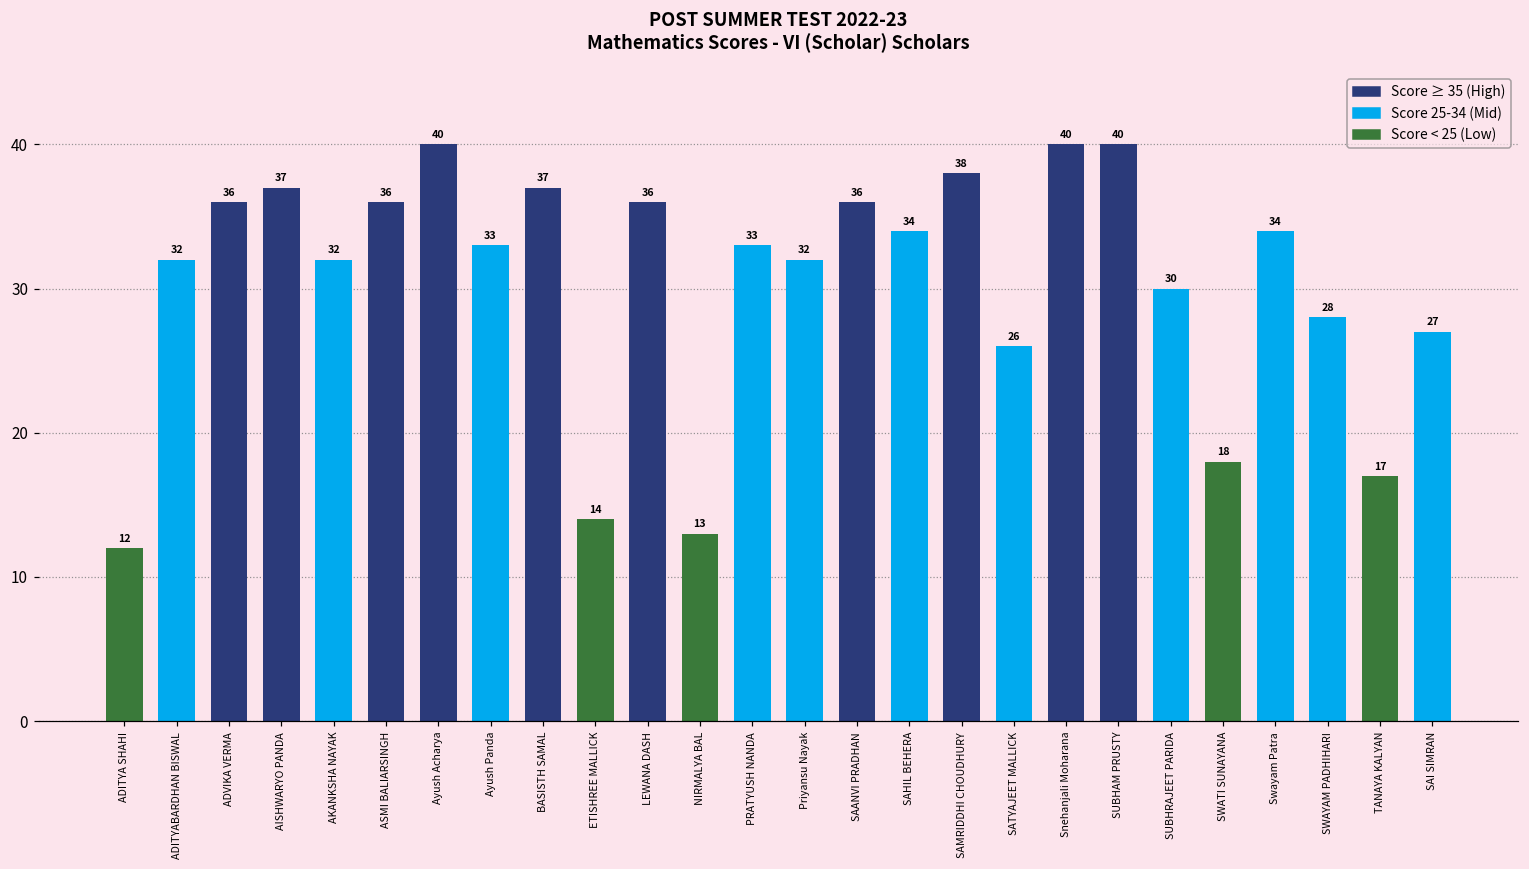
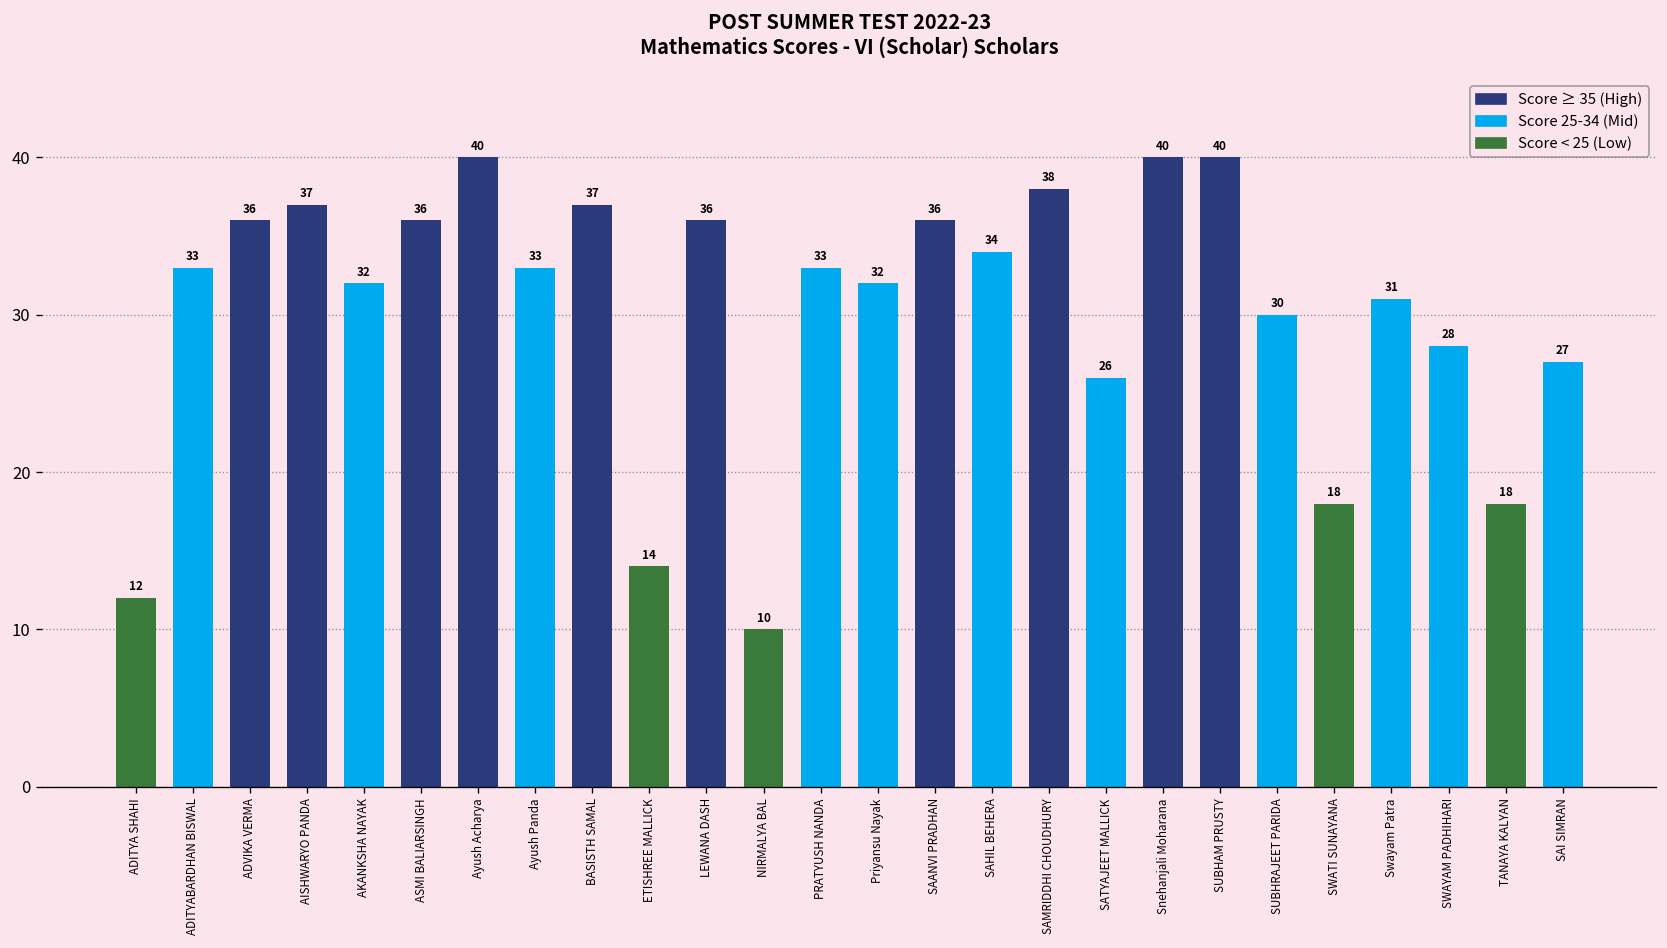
  {
    "ADITYA SHAHI": 12,
-   "ADITYABARDHAN BISWAL": 32,
+   "ADITYABARDHAN BISWAL": 33,
    "ADVIKA VERMA": 36,
    "AISHWARYO PANDA": 37,
    "AKANKSHA NAYAK": 32,
    "ASMI BALIARSINGH": 36,
    "Ayush Acharya": 40,
    "Ayush Panda": 33,
    "BASISTH SAMAL": 37,
    "ETISHREE MALLICK": 14,
    "LEWANA DASH": 36,
-   "NIRMALYA BAL": 13,
+   "NIRMALYA BAL": 10,
    "PRATYUSH NANDA": 33,
    "Priyansu Nayak": 32,
    "SAANVI PRADHAN": 36,
    "SAHIL BEHERA": 34,
    "SAMRIDDHI CHOUDHURY": 38,
    "SATYAJEET MALLICK": 26,
    "Snehanjali Moharana": 40,
    "SUBHAM PRUSTY": 40,
    "SUBHRAJEET PARIDA": 30,
    "SWATI SUNAYANA": 18,
-   "Swayam Patra": 34,
+   "Swayam Patra": 31,
    "SWAYAM PADHIHARI": 28,
-   "TANAYA KALYAN": 17,
+   "TANAYA KALYAN": 18,
    "SAI SIMRAN": 27
  }
